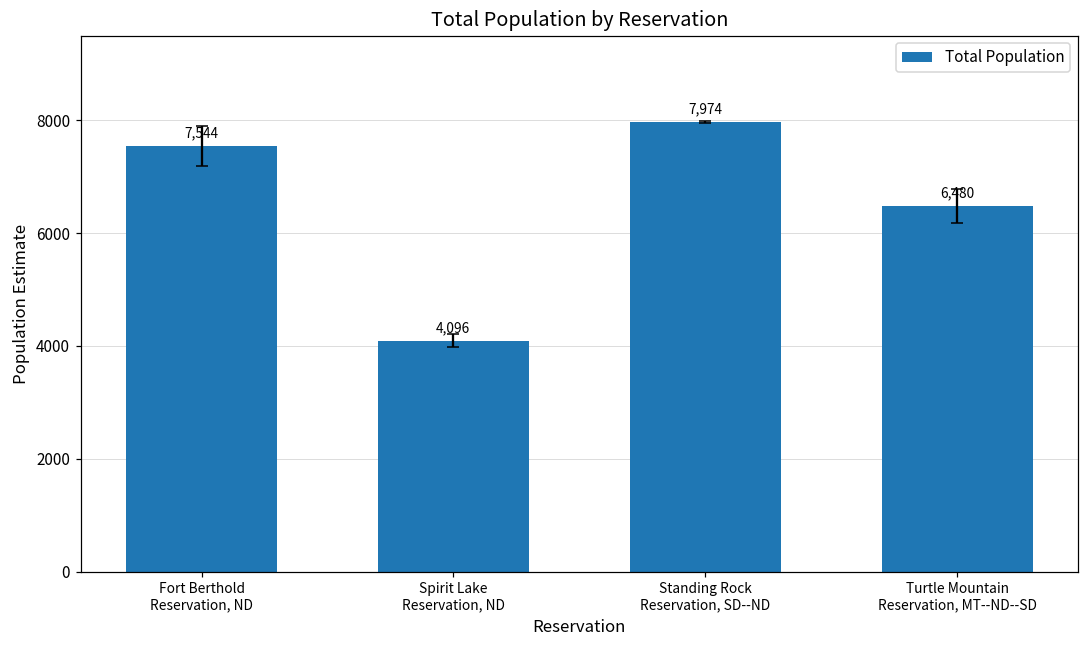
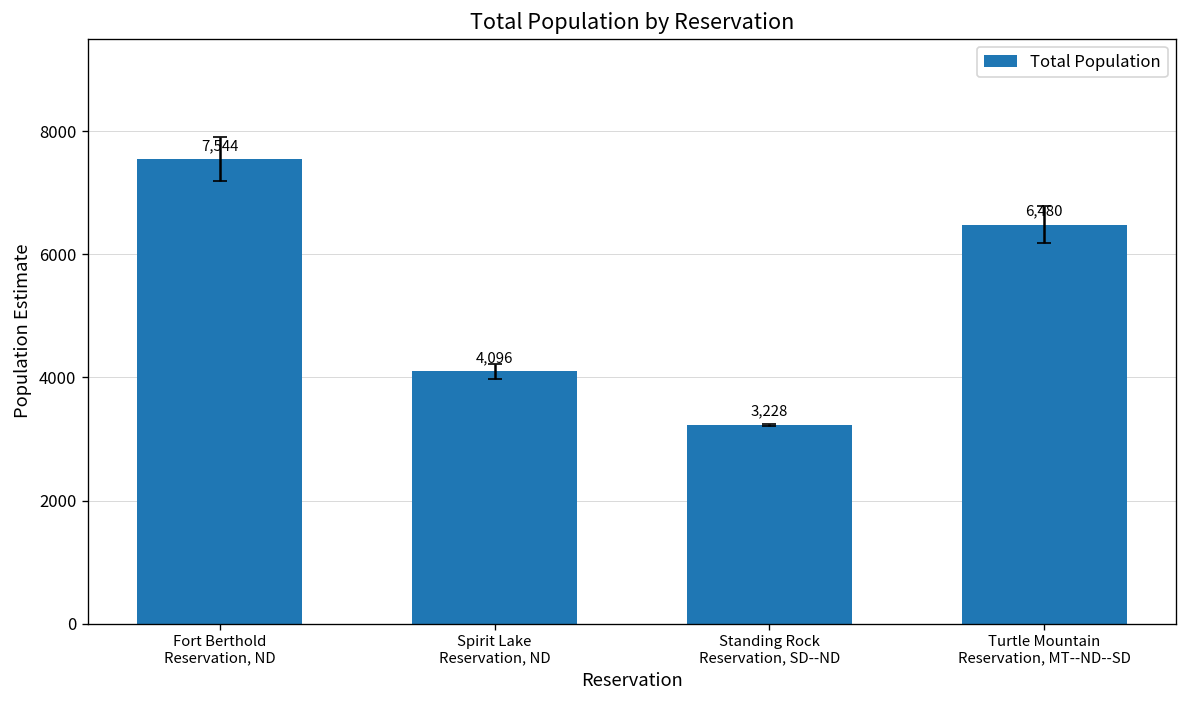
  {
    "Total Population": {
-     "Standing Rock Reservation, SD--ND": "7,974"
+     "Standing Rock Reservation, SD--ND": "3,228"
    }
  }
